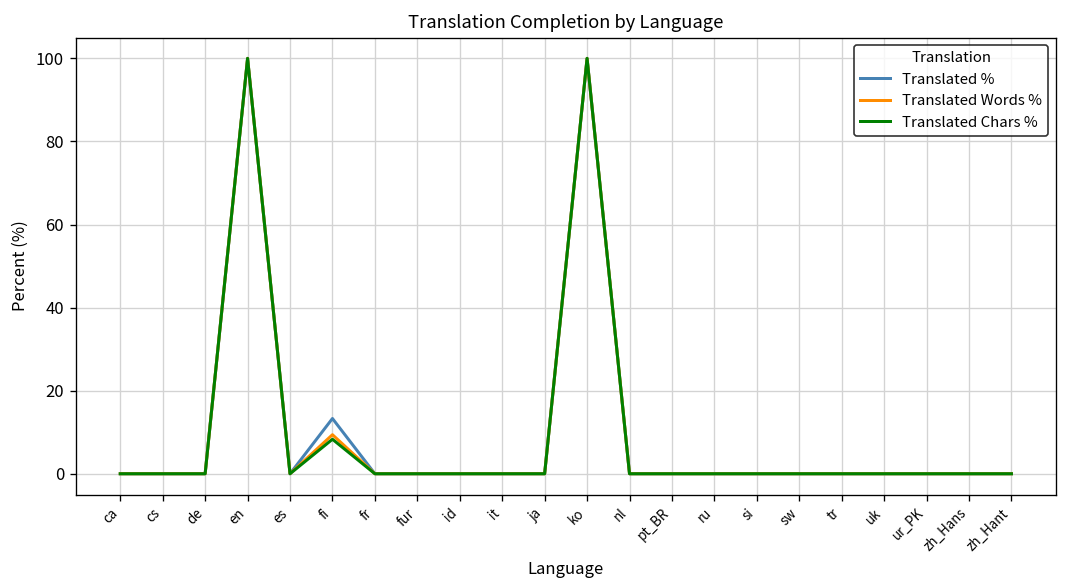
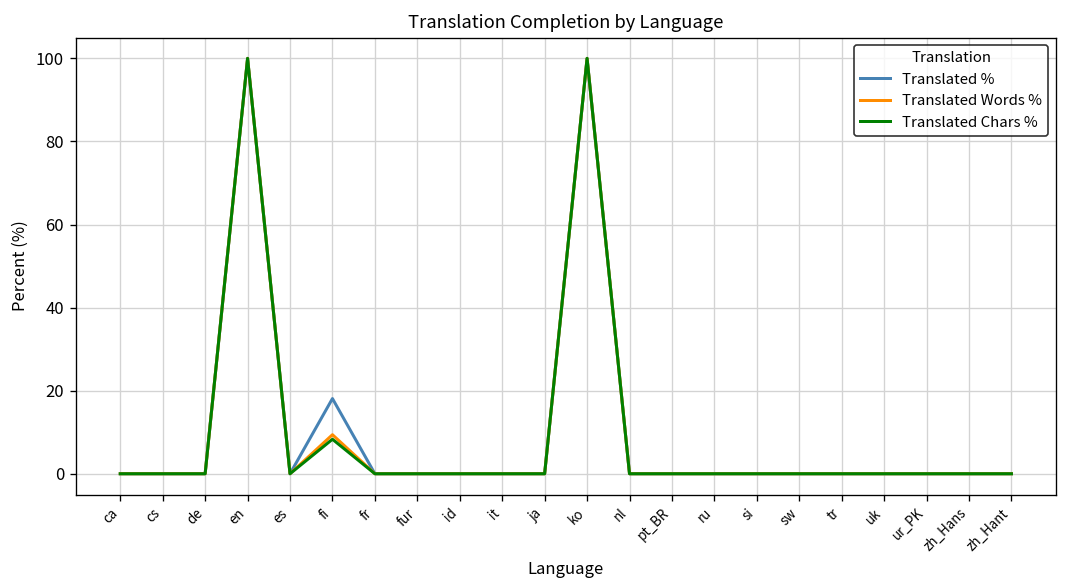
  {
    "Translated %": {
-     "fi": 13
+     "fi": 18
    },
    "Translated Words %": {
      "fi": 9
    },
    "Translated Chars %": {
      "fi": 8
    }
  }
